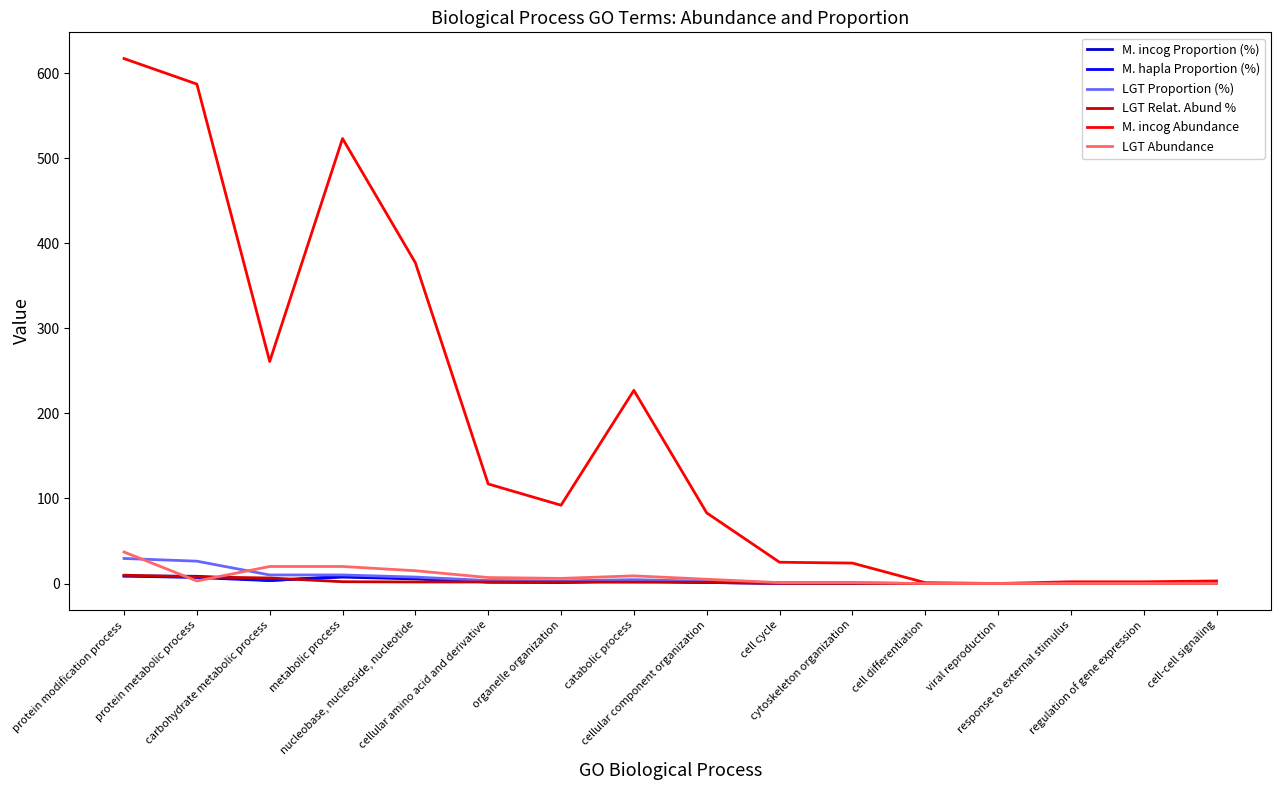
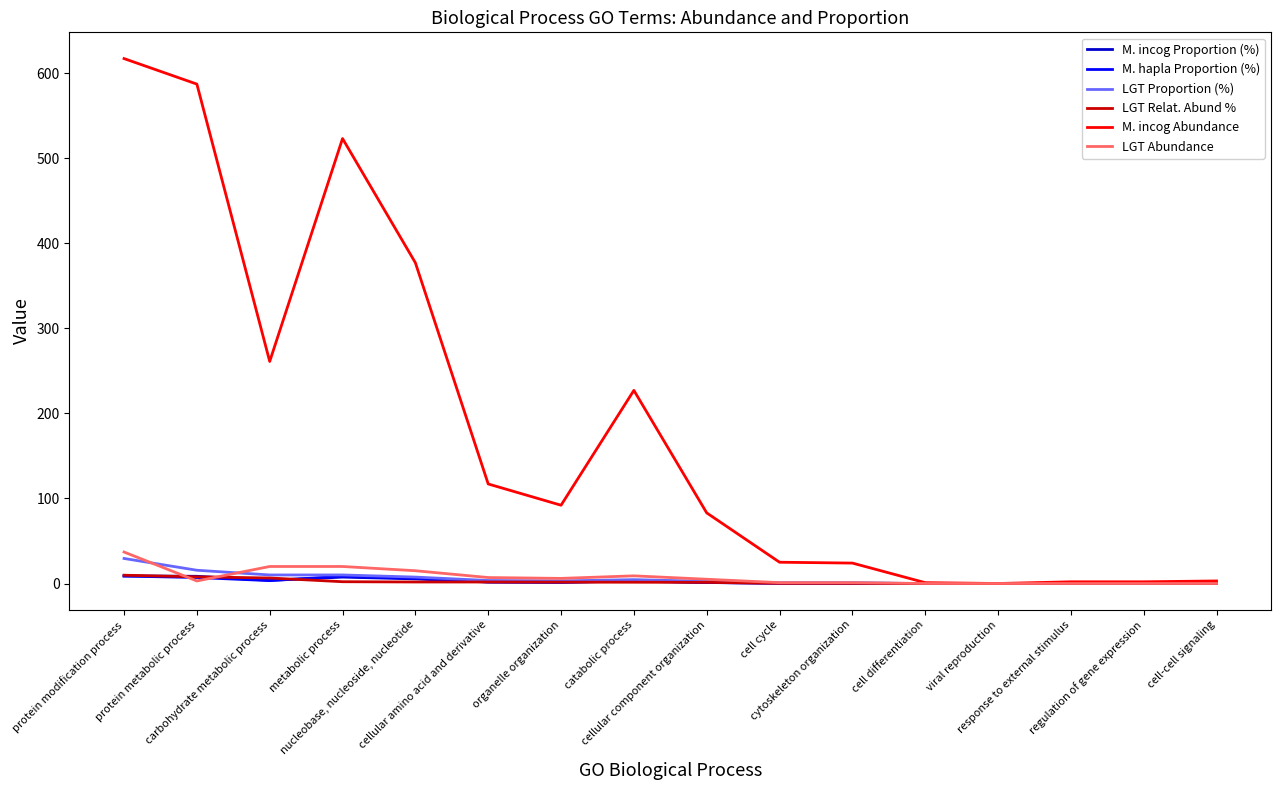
  {
    "LGT Proportion (%)": {
      "protein modification process": 30,
-     "protein metabolic process": 30,
+     "protein metabolic process": 20,
      "carbohydrate metabolic process": 10
    },
    "LGT Abundance": {
      "protein modification process": 40,
      "protein metabolic process": 0,
      "carbohydrate metabolic process": 20,
      "metabolic process": 20,
      "nucleobase, nucleoside, nucleotide": 20,
      "cellular amino acid and derivative": 10,
      "catabolic process": 10
    }
  }
